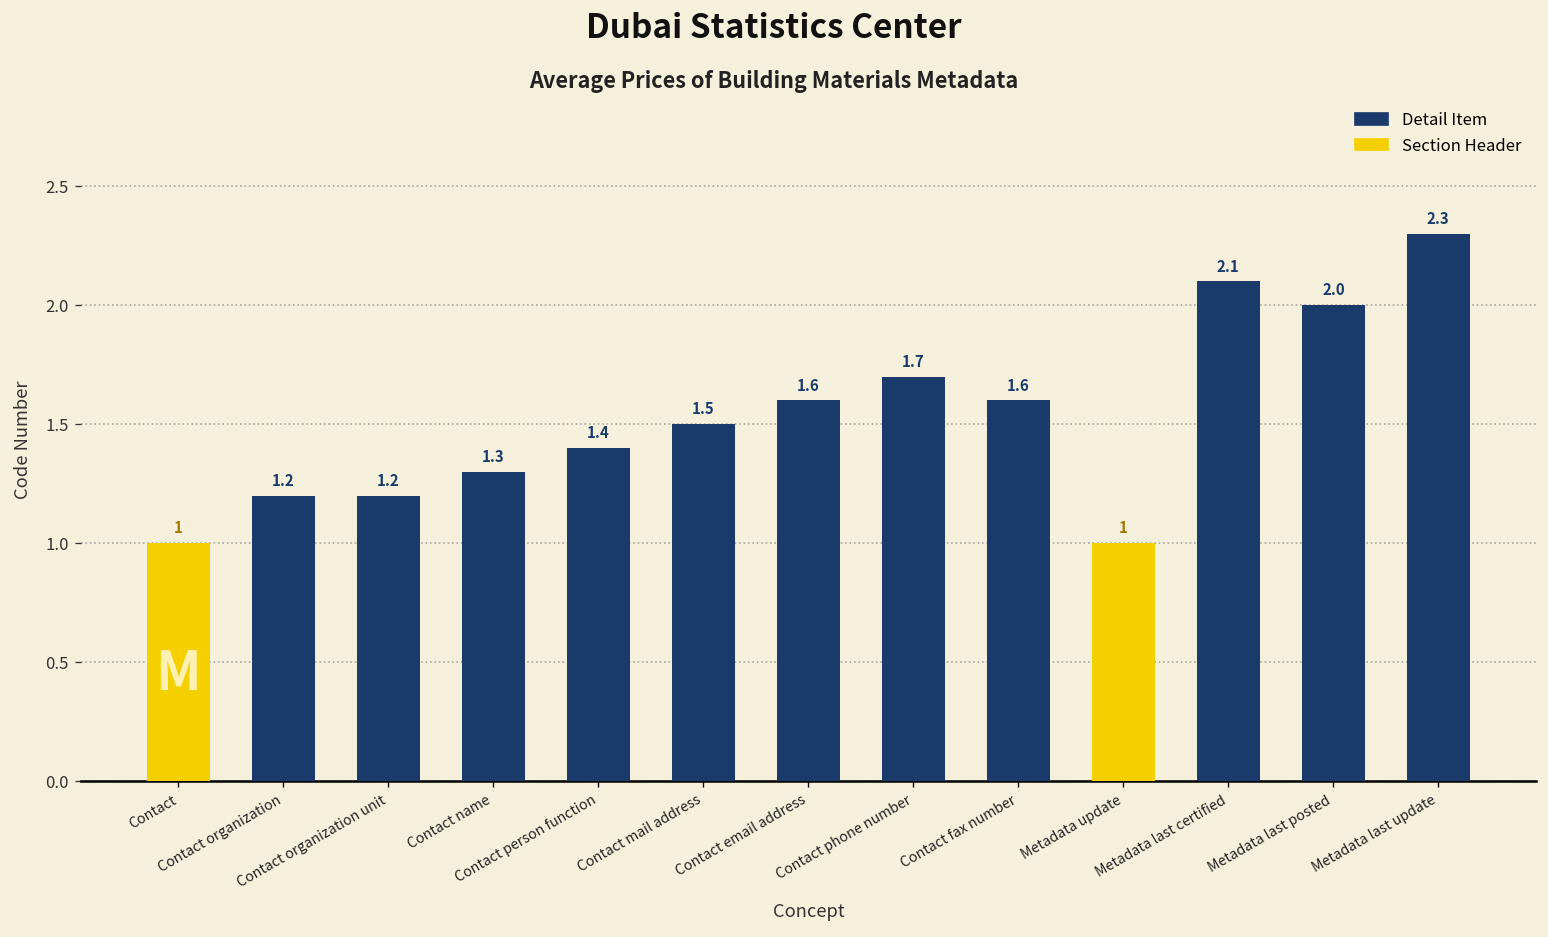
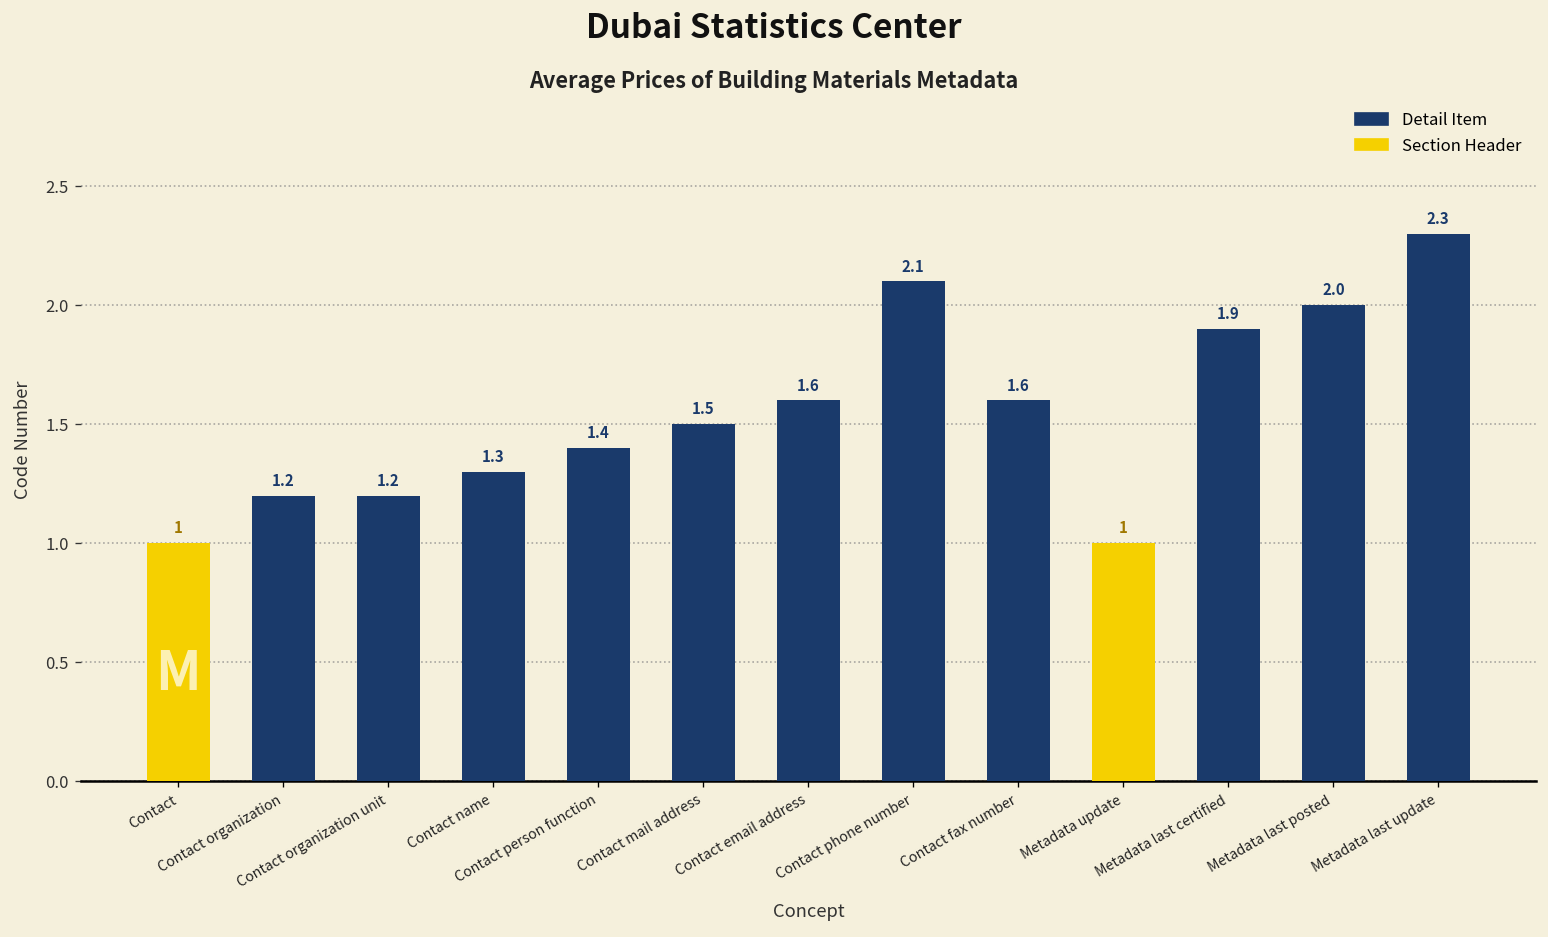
  {
    "Contact": 1,
    "Contact organization": 1.2,
    "Contact organization unit": 1.2,
    "Contact name": 1.3,
    "Contact person function": 1.4,
    "Contact mail address": 1.5,
    "Contact email address": 1.6,
-   "Contact phone number": 1.7,
+   "Contact phone number": 2.1,
    "Contact fax number": 1.6,
    "Metadata update": 1,
-   "Metadata last certified": 2.1,
+   "Metadata last certified": 1.9,
    "Metadata last posted": 2.0,
    "Metadata last update": 2.3
  }
